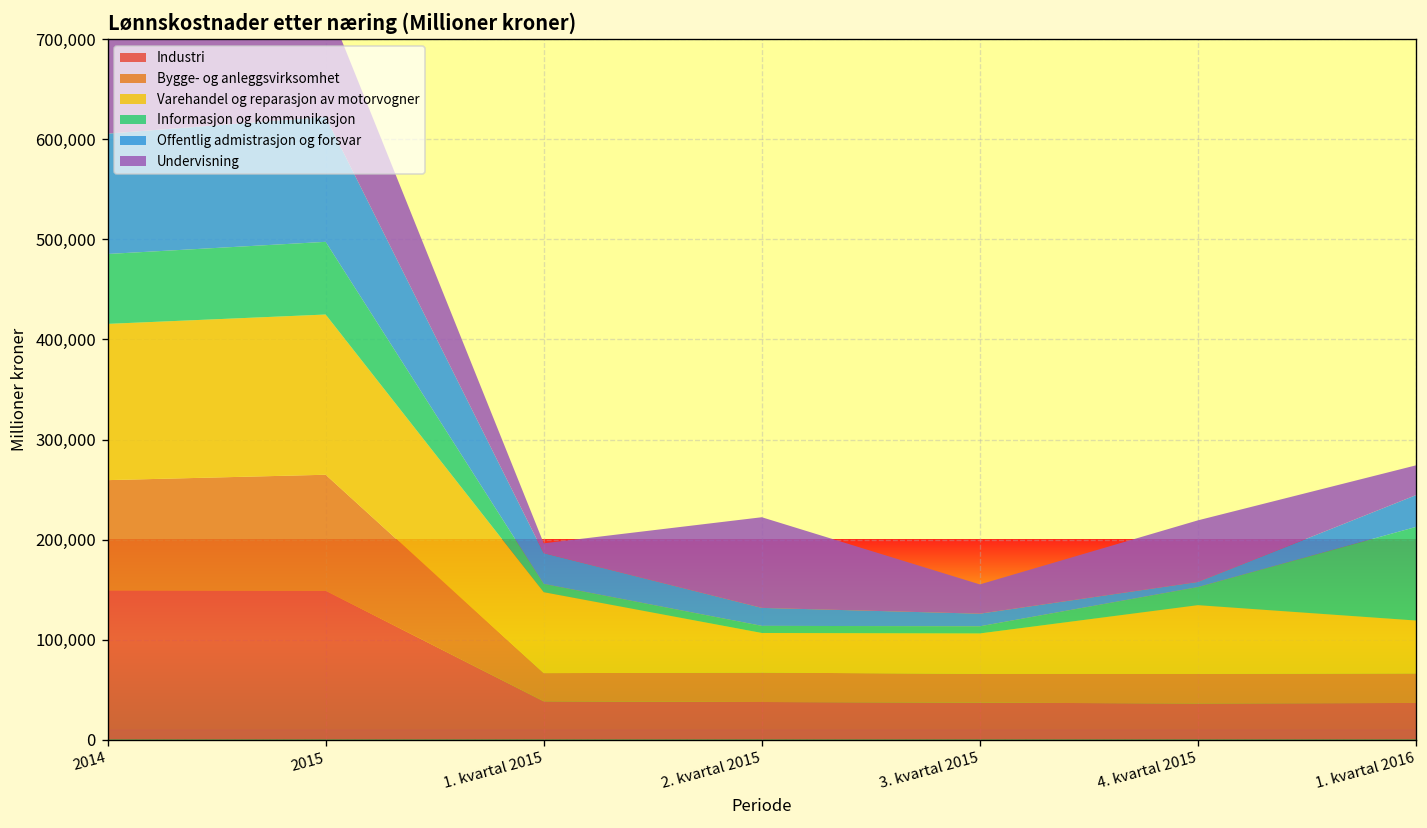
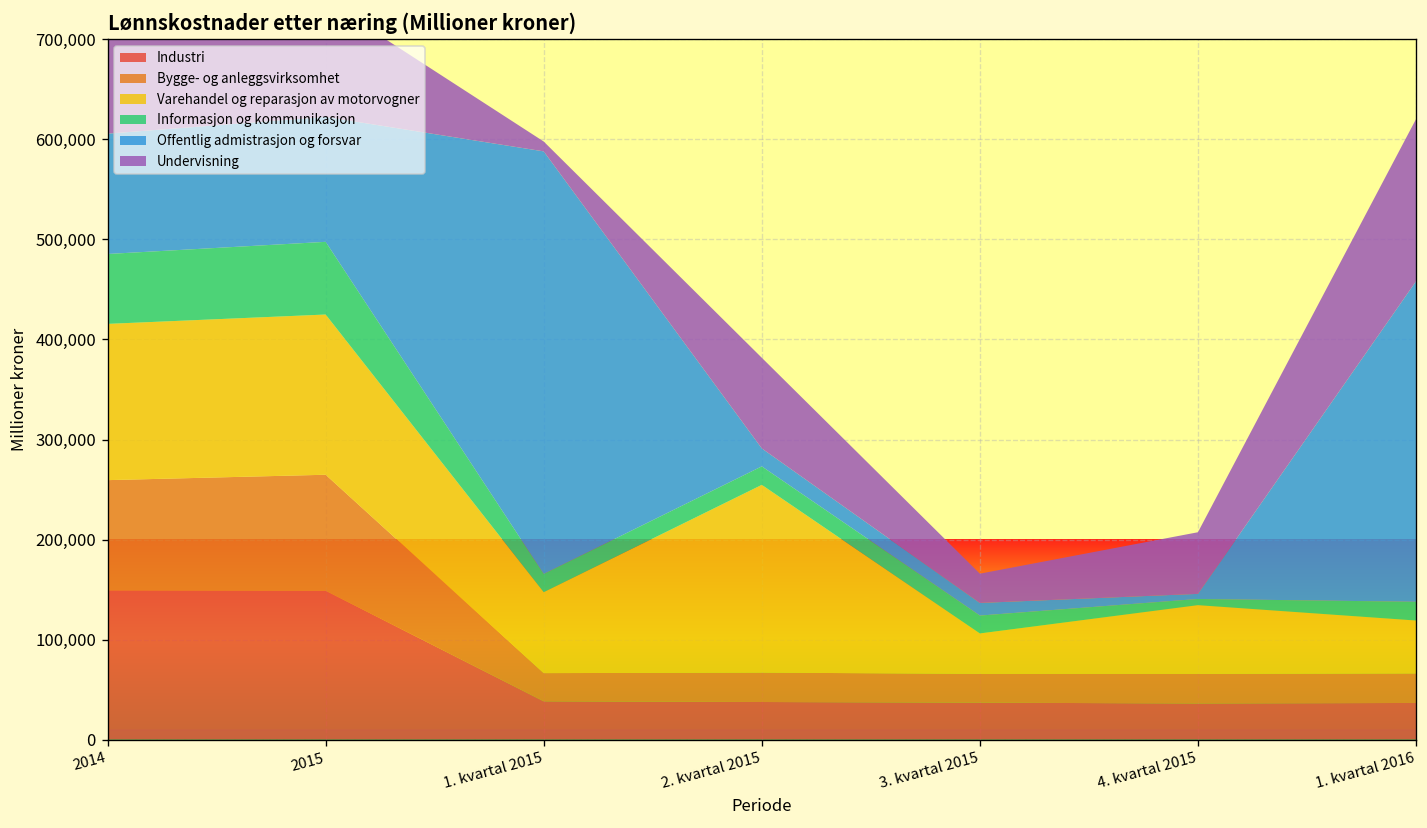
  {
    "Varehandel og reparasjon av motorvogner": {
      "2014": "160,000",
      "2015": "160,000",
      "1. kvartal 2015": "80,000",
-     "2. kvartal 2015": "40,000",
+     "2. kvartal 2015": "190,000",
      "3. kvartal 2015": "40,000",
      "4. kvartal 2015": "70,000",
      "1. kvartal 2016": "50,000"
    },
    "Informasjon og kommunikasjon": {
      "2014": "70,000",
      "2015": "70,000",
-     "1. kvartal 2015": "10,000",
-     "2. kvartal 2015": "10,000",
-     "3. kvartal 2015": "10,000",
-     "4. kvartal 2015": "20,000",
-     "1. kvartal 2016": "90,000"
+     "1. kvartal 2015": "20,000",
+     "2. kvartal 2015": "20,000",
+     "3. kvartal 2015": "20,000",
+     "4. kvartal 2015": "10,000",
+     "1. kvartal 2016": "20,000"
    },
    "Offentlig admistrasjon og forsvar": {
      "2014": "120,000",
-     "1. kvartal 2015": "30,000",
+     "1. kvartal 2015": "420,000",
      "2. kvartal 2015": "20,000",
      "3. kvartal 2015": "10,000",
      "4. kvartal 2015": "10,000",
-     "1. kvartal 2016": "30,000"
+     "1. kvartal 2016": "320,000"
    },
    "Undervisning": {
      "1. kvartal 2015": "10,000",
      "2. kvartal 2015": "90,000",
      "3. kvartal 2015": "30,000",
      "4. kvartal 2015": "60,000",
-     "1. kvartal 2016": "30,000"
+     "1. kvartal 2016": "160,000"
    }
  }
